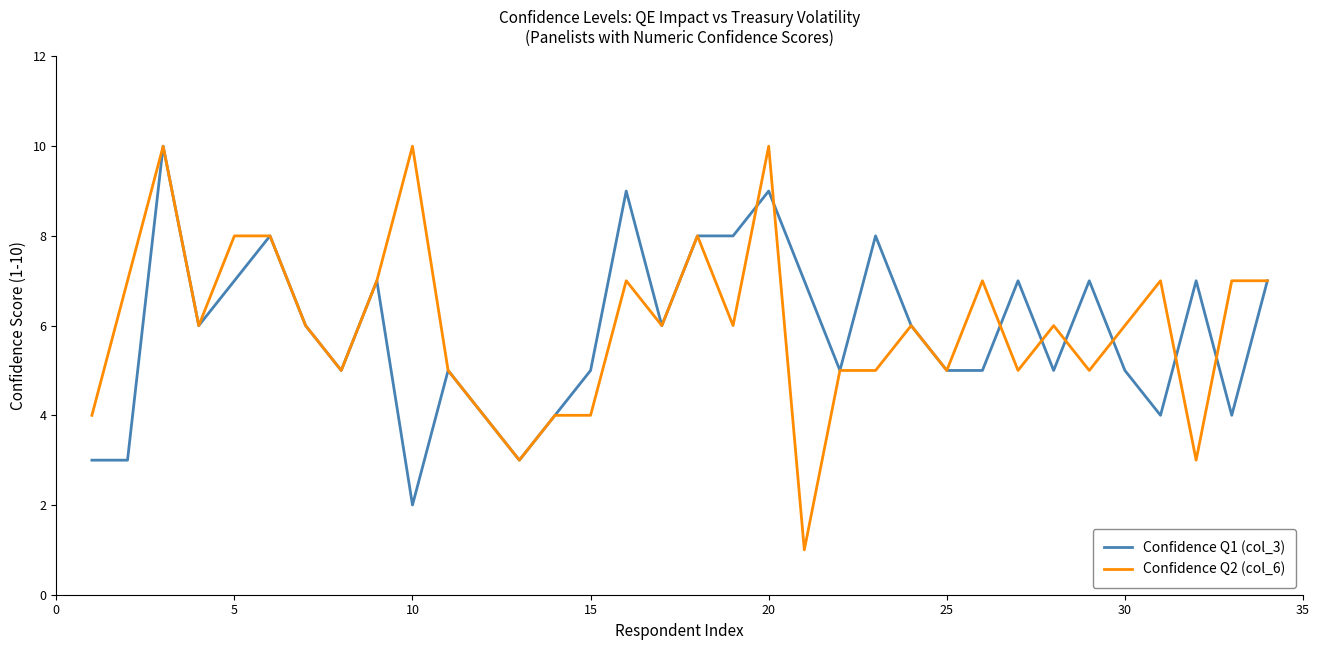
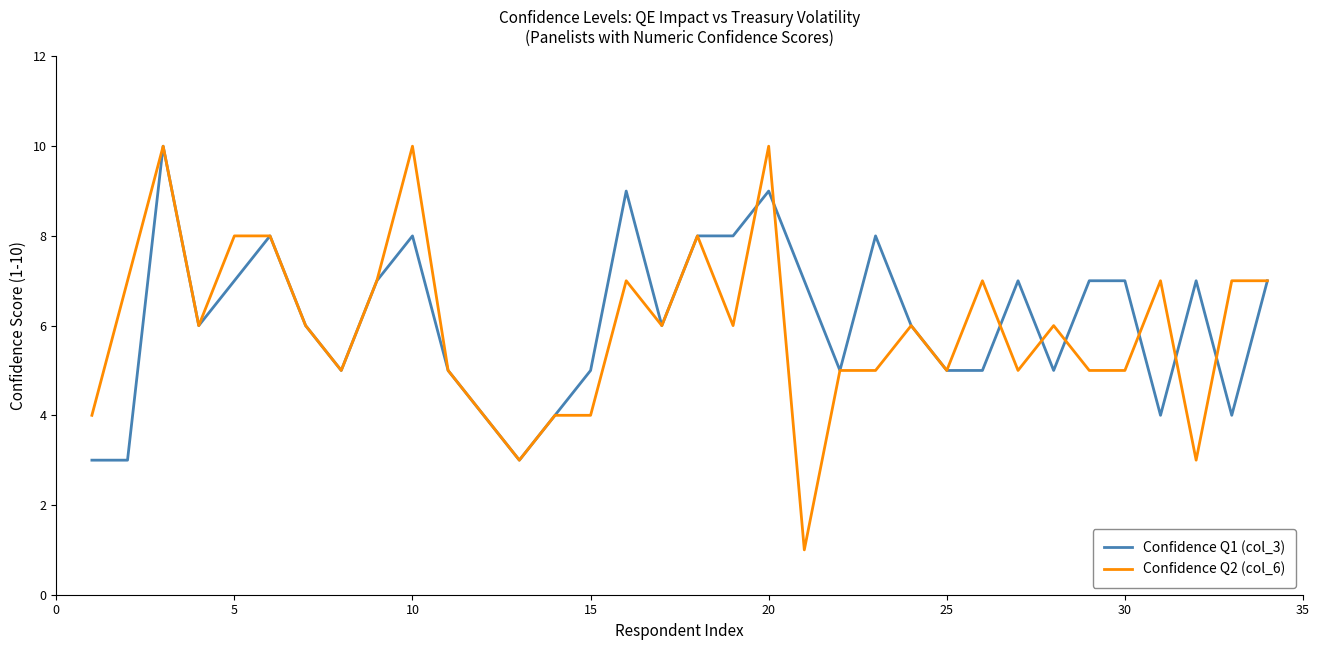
  {
    "Confidence Q1 (col_3)": {
      "5": 7,
-     "10": 2,
+     "10": 8,
      "15": 5,
      "20": 9,
-     "30": 5
+     "30": 7
    },
    "Confidence Q2 (col_6)": {
      "5": 8,
      "10": 10,
      "15": 4,
      "20": 10,
-     "30": 6
+     "30": 5
    }
  }
